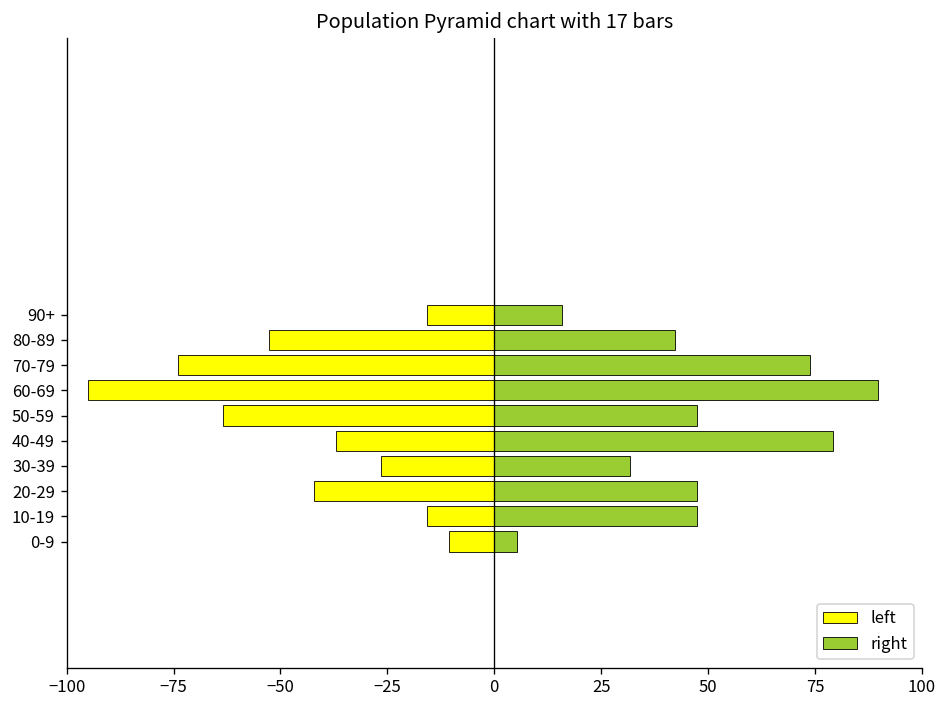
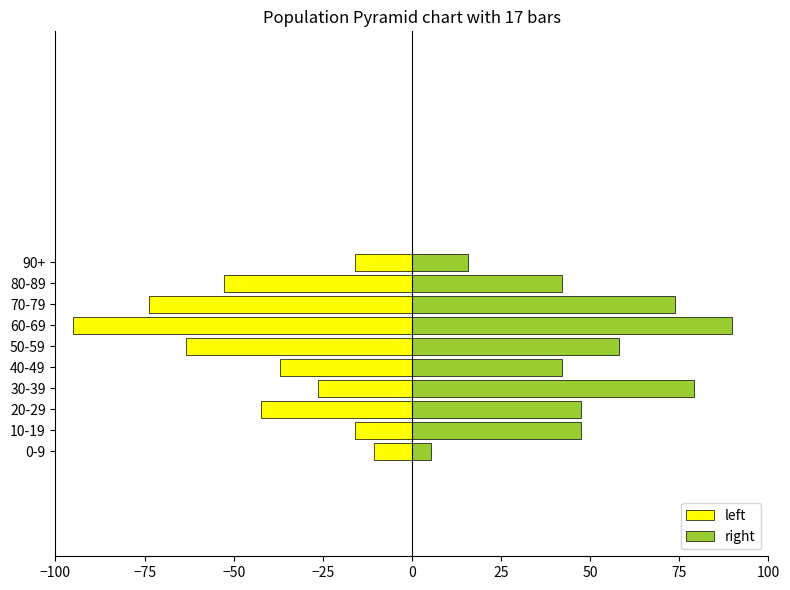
  {
    "left": {
      "90+": -16,
      "80-89": -53,
      "70-79": -74,
      "60-69": -95,
      "50-59": -63,
      "40-49": -37,
      "30-39": -26,
      "20-29": -42,
      "10-19": -16,
      "0-9": -11
    },
    "right": {
      "90+": 16,
      "80-89": 42,
      "70-79": 74,
      "60-69": 90,
-     "50-59": 48,
-     "40-49": 79,
-     "30-39": 32,
+     "50-59": 58,
+     "40-49": 42,
+     "30-39": 79,
      "20-29": 48,
      "10-19": 48,
      "0-9": 5
    }
  }
